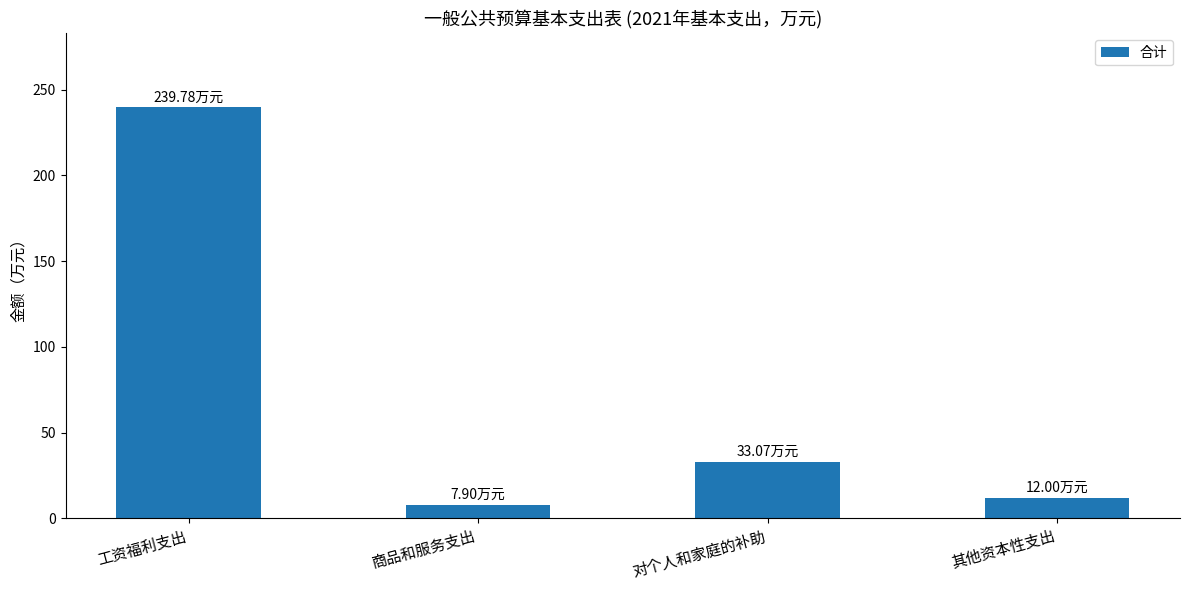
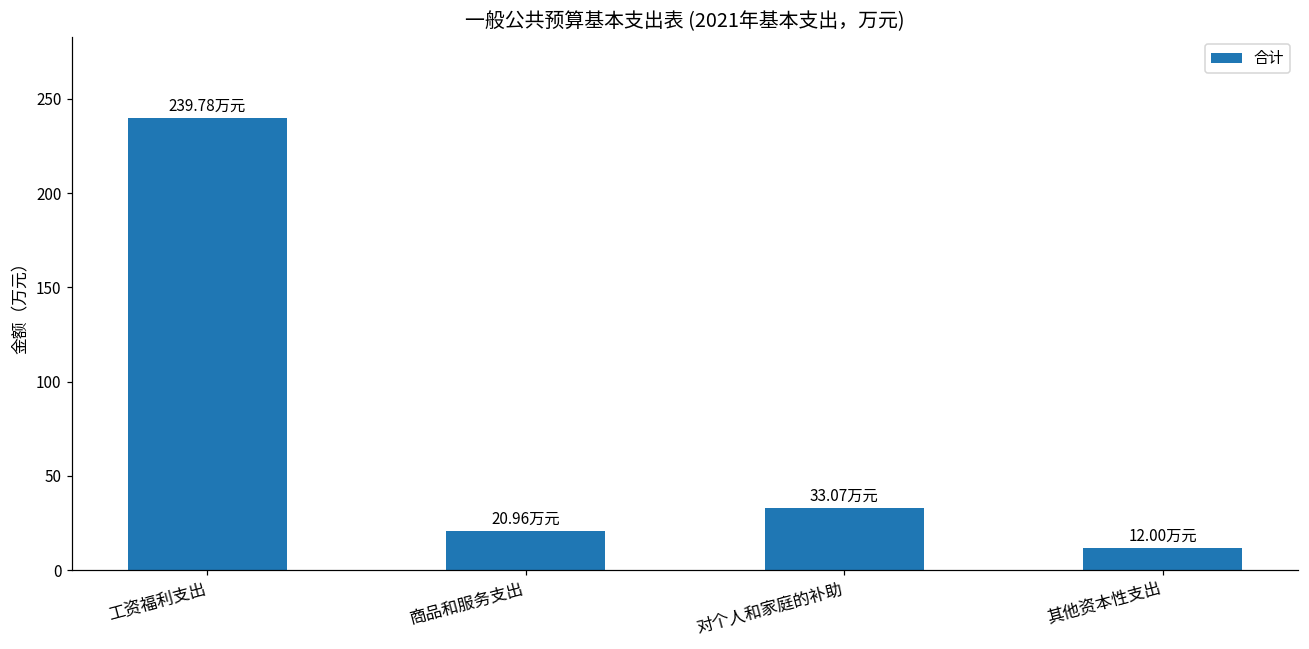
  {
    "工资福利支出": 239.78,
-   "商品和服务支出": 7.90,
+   "商品和服务支出": 20.96,
    "对个人和家庭的补助": 33.07,
    "其他资本性支出": 12.00
  }
